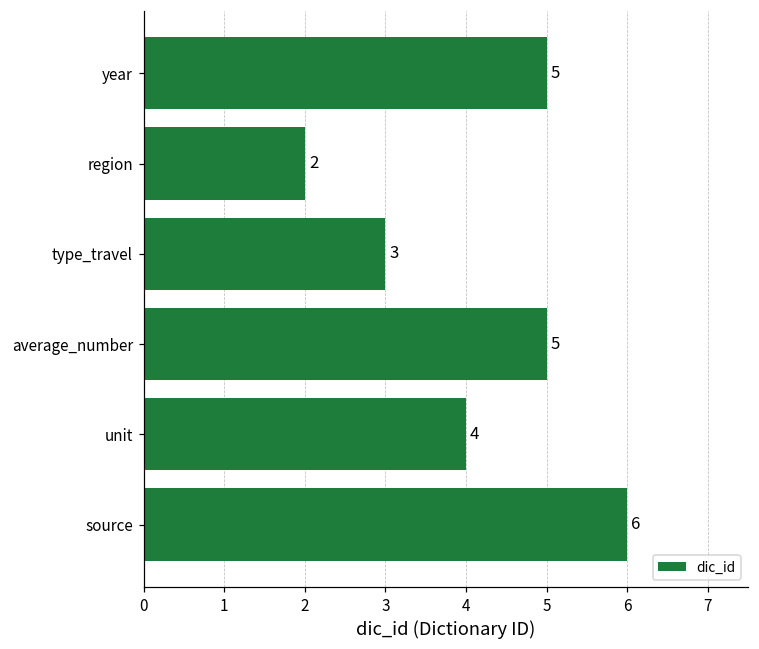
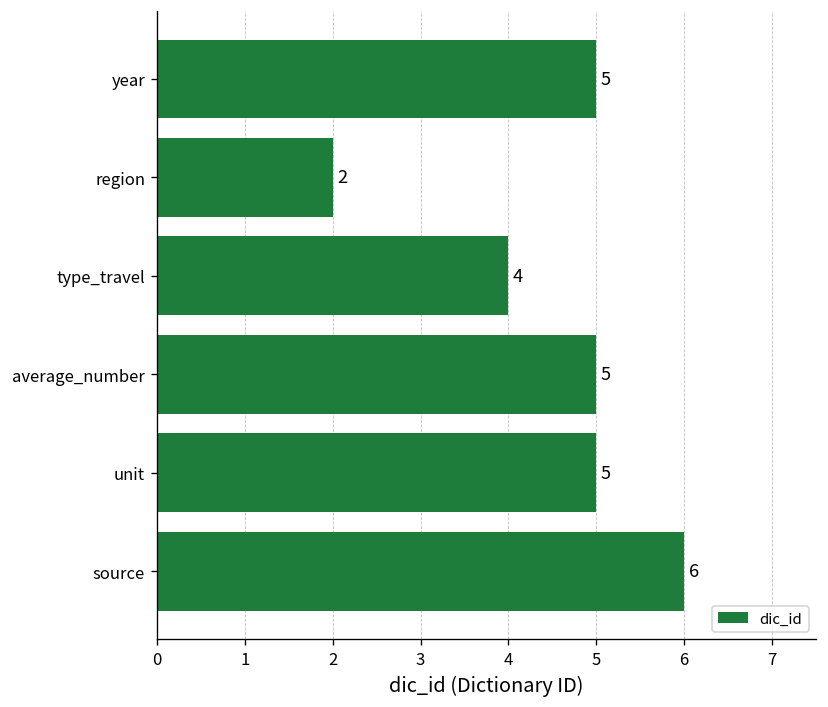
  {
    "year": 5,
    "region": 2,
-   "type_travel": 3,
+   "type_travel": 4,
    "average_number": 5,
-   "unit": 4,
+   "unit": 5,
    "source": 6
  }
